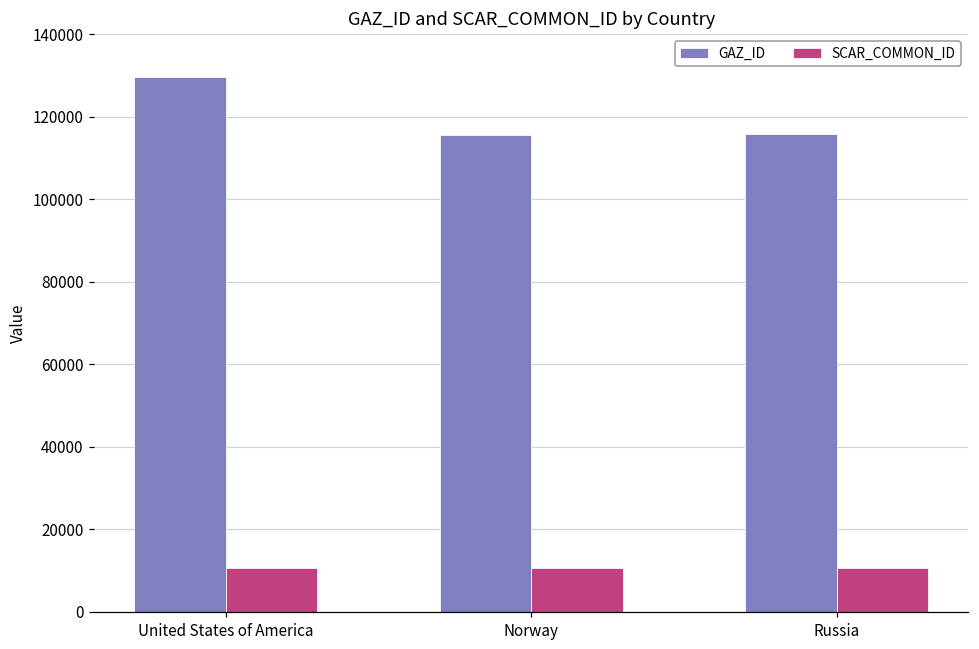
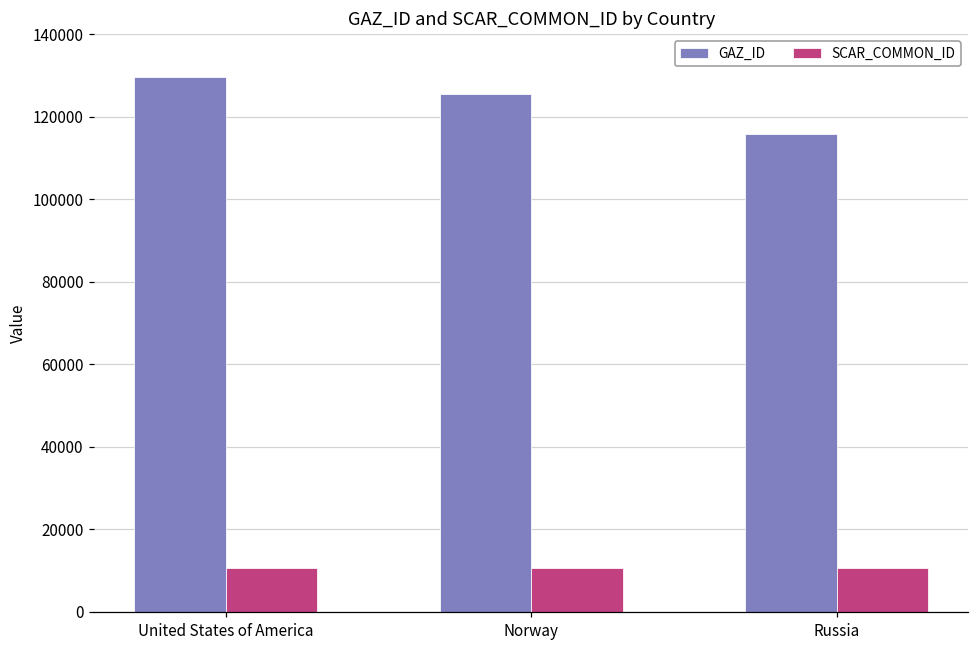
  {
    "GAZ_ID": {
      "United States of America": 130000,
-     "Norway": 116000,
+     "Norway": 126000,
      "Russia": 116000
    },
    "SCAR_COMMON_ID": {
      "United States of America": 11000,
      "Norway": 11000,
      "Russia": 11000
    }
  }
